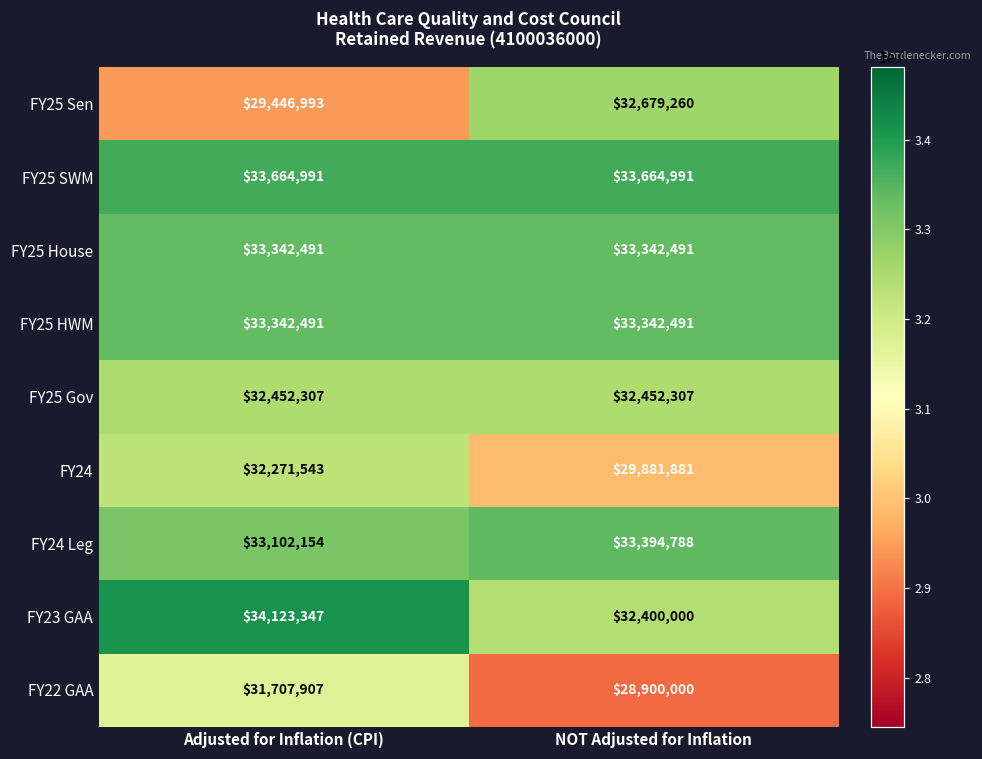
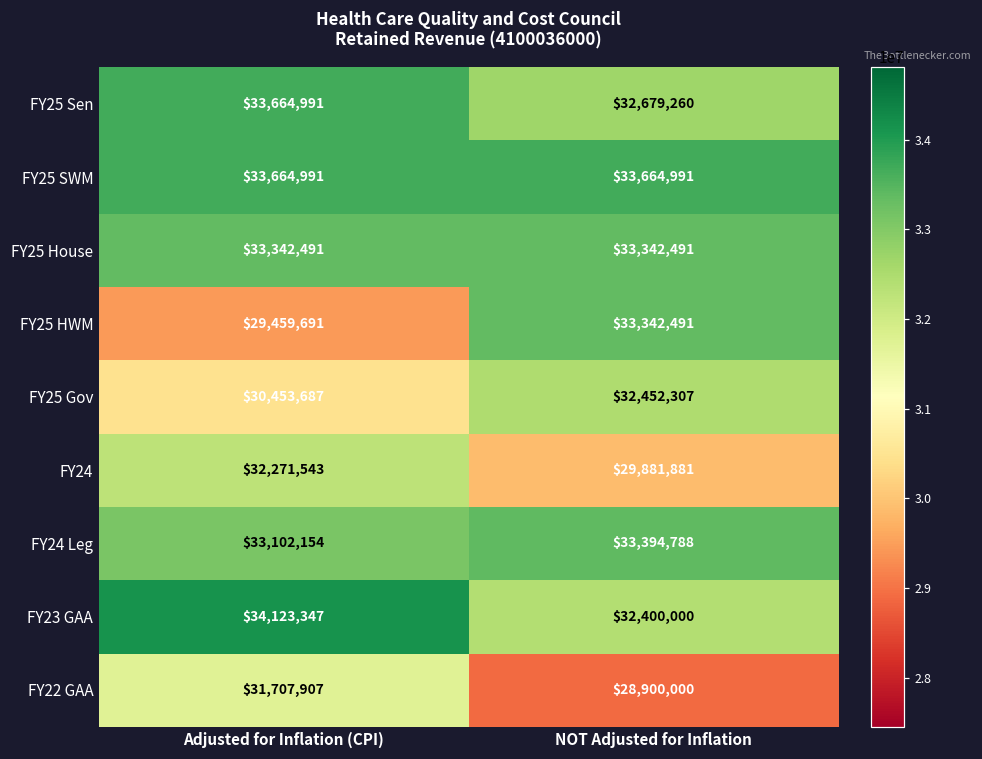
  {
    "FY25 Sen": {
-     "Adjusted for Inflation (CPI)": "$29,446,993",
+     "Adjusted for Inflation (CPI)": "$33,664,991",
      "NOT Adjusted for Inflation": "$32,679,260"
    },
    "FY25 SWM": {
      "Adjusted for Inflation (CPI)": "$33,664,991",
      "NOT Adjusted for Inflation": "$33,664,991"
    },
    "FY25 House": {
      "Adjusted for Inflation (CPI)": "$33,342,491",
      "NOT Adjusted for Inflation": "$33,342,491"
    },
    "FY25 HWM": {
-     "Adjusted for Inflation (CPI)": "$33,342,491",
+     "Adjusted for Inflation (CPI)": "$29,459,691",
      "NOT Adjusted for Inflation": "$33,342,491"
    },
    "FY25 Gov": {
-     "Adjusted for Inflation (CPI)": "$32,452,307",
+     "Adjusted for Inflation (CPI)": "$30,453,687",
      "NOT Adjusted for Inflation": "$32,452,307"
    },
    "FY24": {
      "Adjusted for Inflation (CPI)": "$32,271,543",
      "NOT Adjusted for Inflation": "$29,881,881"
    },
    "FY24 Leg": {
      "Adjusted for Inflation (CPI)": "$33,102,154",
      "NOT Adjusted for Inflation": "$33,394,788"
    },
    "FY23 GAA": {
      "Adjusted for Inflation (CPI)": "$34,123,347",
      "NOT Adjusted for Inflation": "$32,400,000"
    },
    "FY22 GAA": {
      "Adjusted for Inflation (CPI)": "$31,707,907",
      "NOT Adjusted for Inflation": "$28,900,000"
    }
  }
